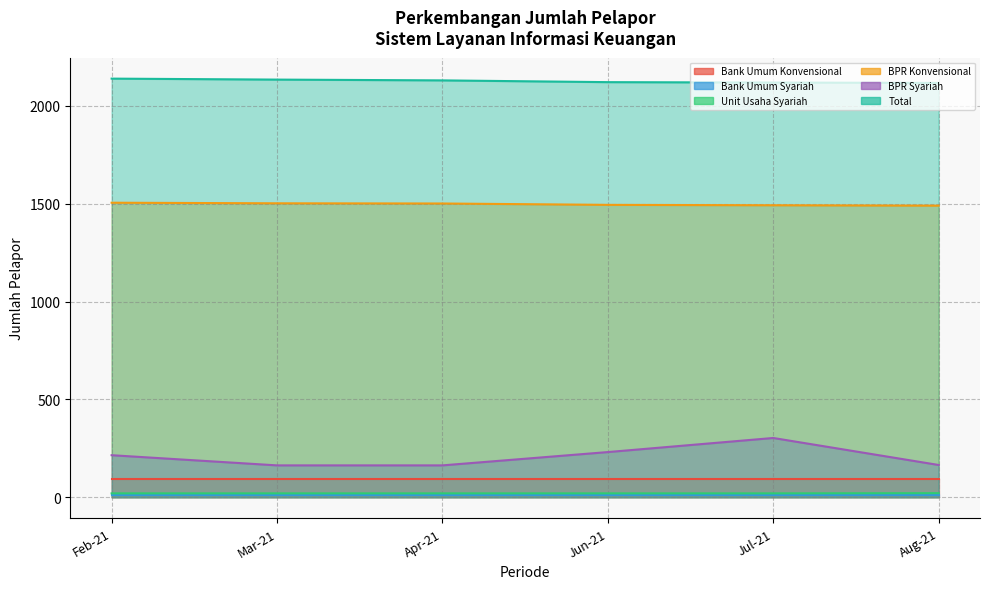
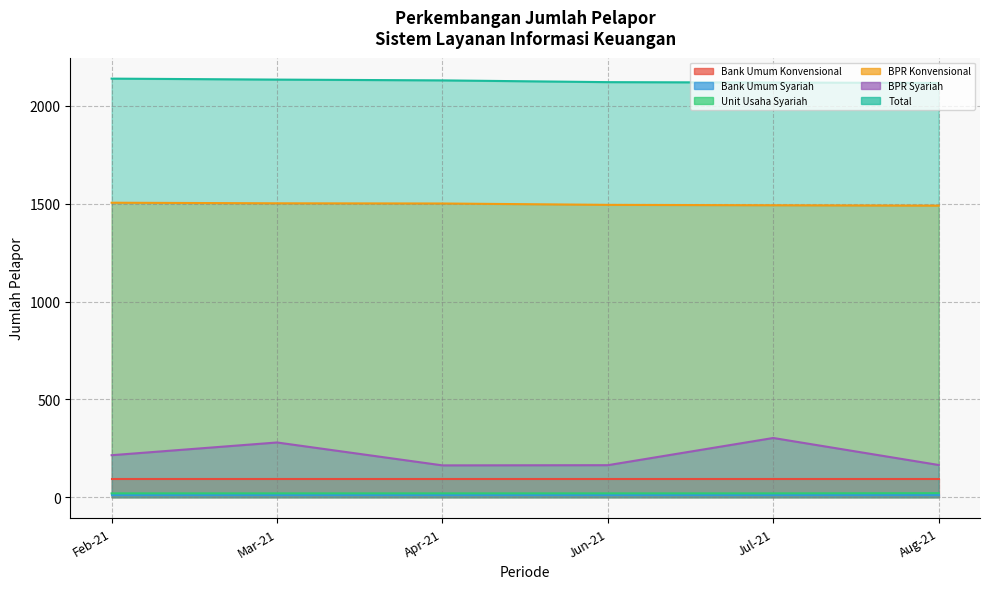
  {
    "BPR Syariah": {
      "Feb-21": 220,
-     "Mar-21": 160,
+     "Mar-21": 280,
      "Apr-21": 160,
-     "Jun-21": 230,
+     "Jun-21": 160,
      "Jul-21": 300,
      "Aug-21": 170
    }
  }
